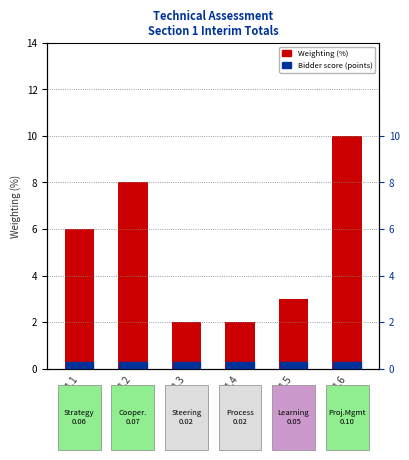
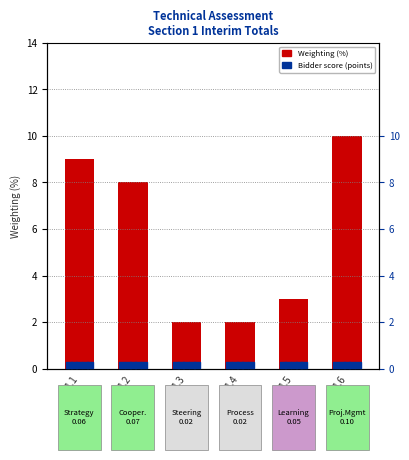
  {
    "Weighting (%)": {
-     "1.1": 6.0,
+     "1.1": 9.0,
      "1.2": 8.0,
      "1.3": 2.0,
      "1.4": 2.0,
      "1.5": 3.0,
      "1.6": 10.0
    }
  }
